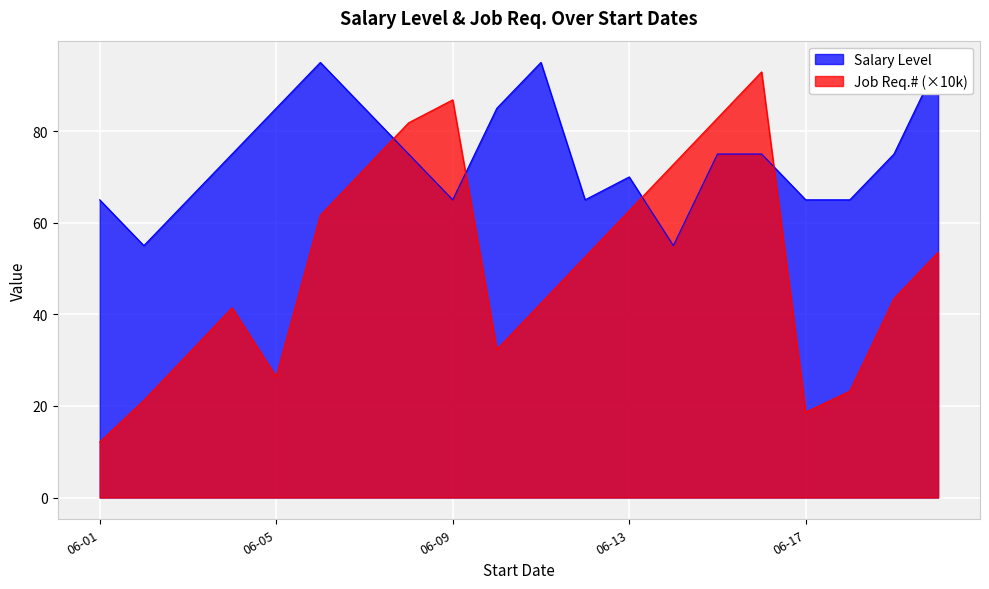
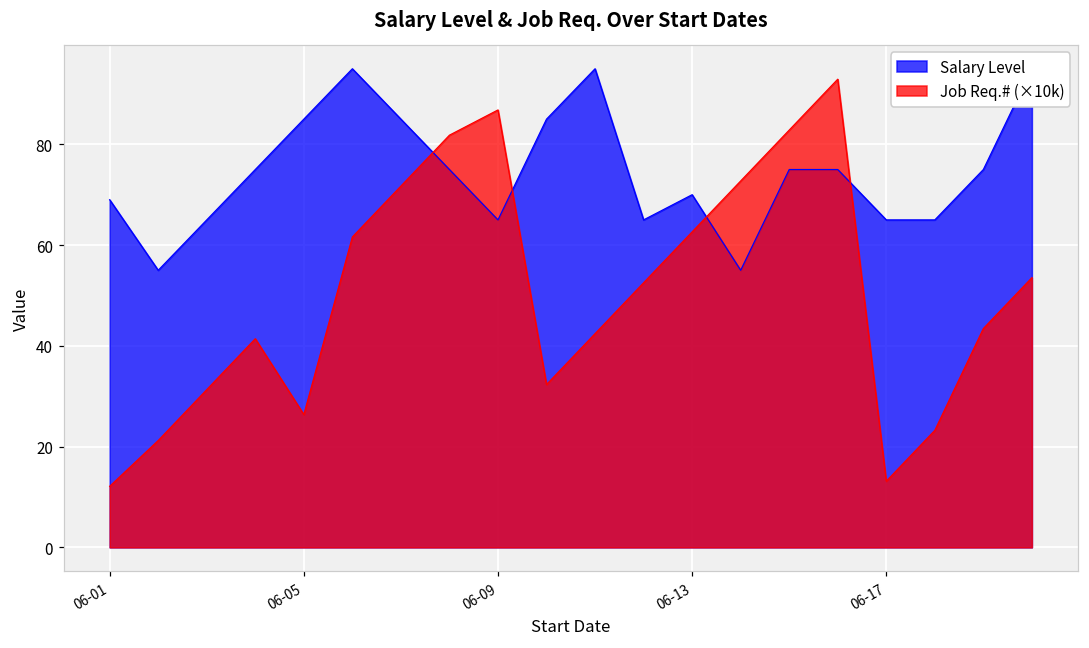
  {
    "Salary Level": {
-     "06-01": 65,
+     "06-01": 69,
      "06-05": 85,
      "06-09": 65,
      "06-13": 70,
      "06-17": 65
    },
    "Job Req.# (×10k)": {
      "06-01": 12,
      "06-05": 26,
      "06-09": 87,
      "06-13": 63,
-     "06-17": 19
+     "06-17": 13
    }
  }
